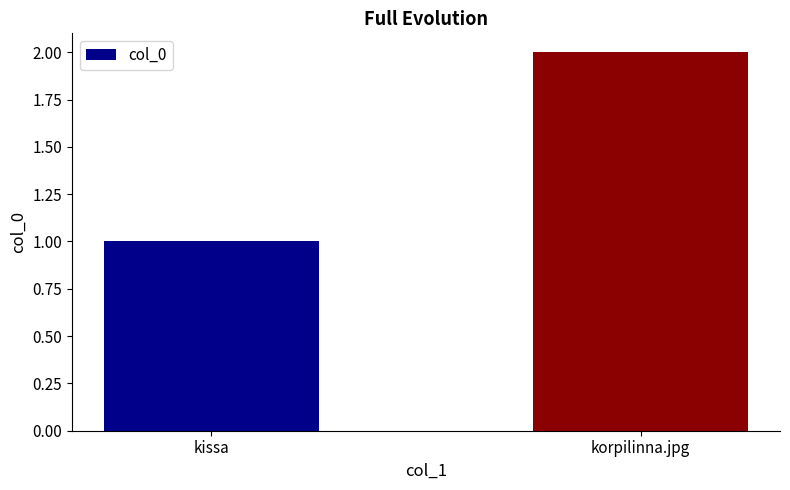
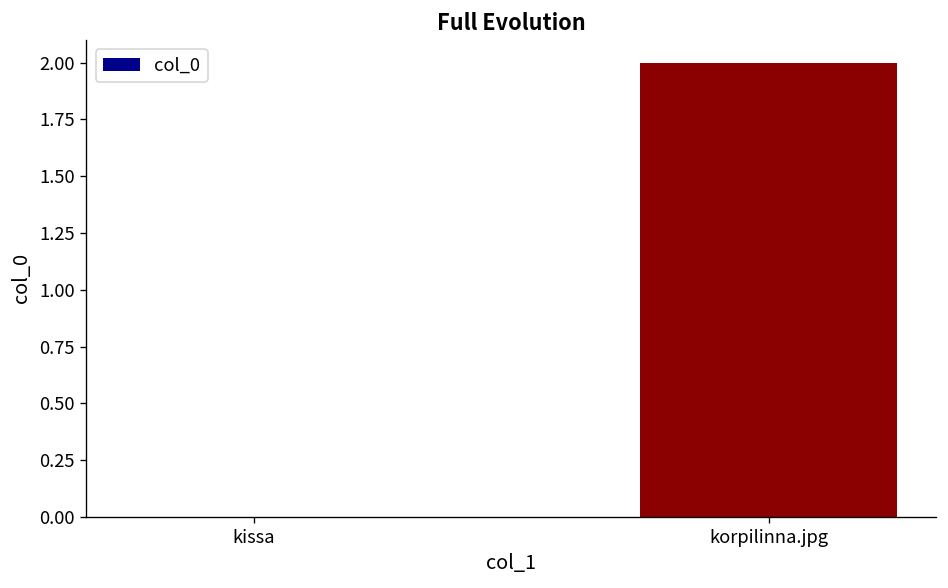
  {
-   "kissa": 1,
+   "kissa": 0,
    "korpilinna.jpg": 2
  }
